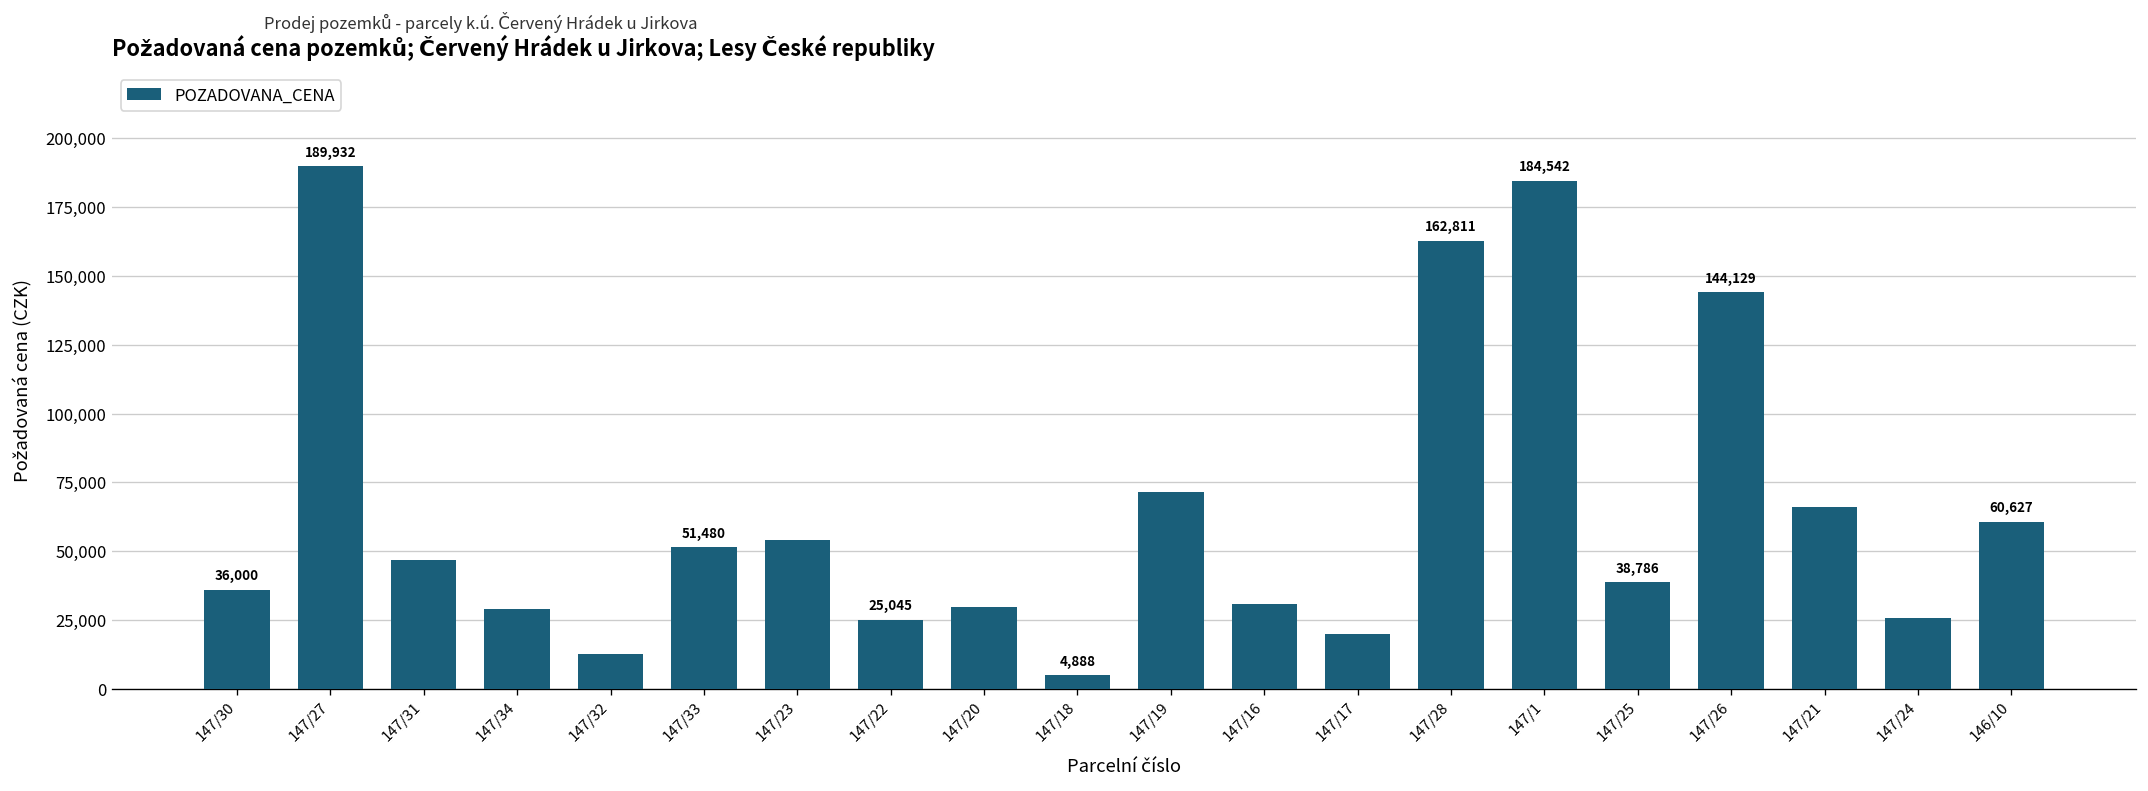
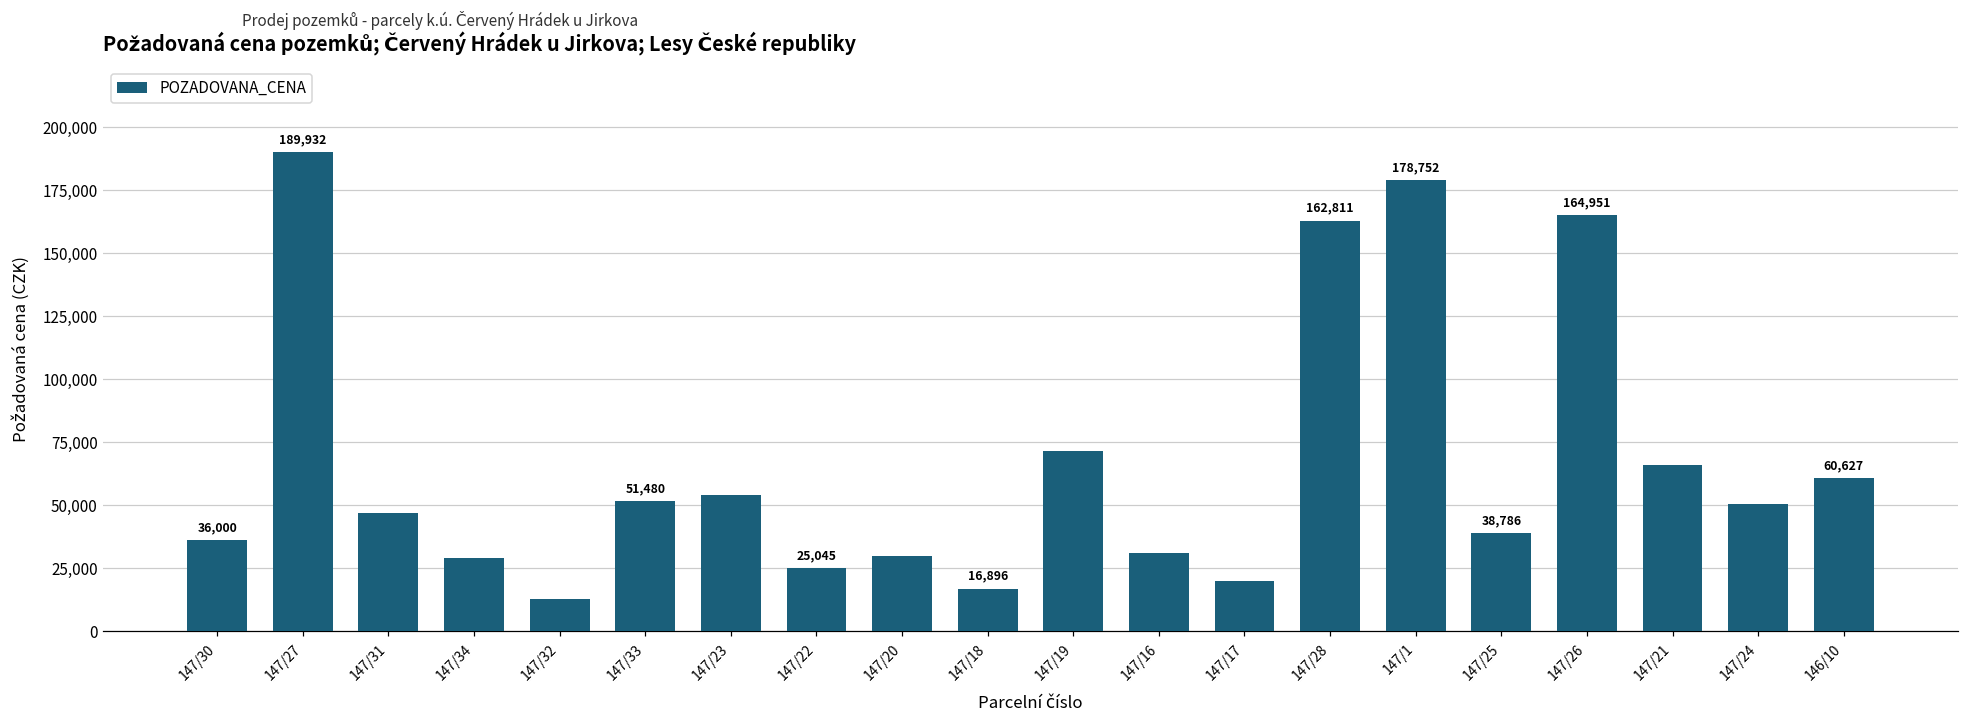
  {
    "147/30": "36,000",
    "147/27": "189,932",
    "147/33": "51,480",
    "147/22": "25,045",
-   "147/18": "4,888",
+   "147/18": "16,896",
    "147/28": "162,811",
-   "147/1": "184,542",
+   "147/1": "178,752",
    "147/25": "38,786",
-   "147/26": "144,129",
-   "147/24": "26,000",
+   "147/26": "164,951",
+   "147/24": "50,000",
    "146/10": "60,627"
  }
